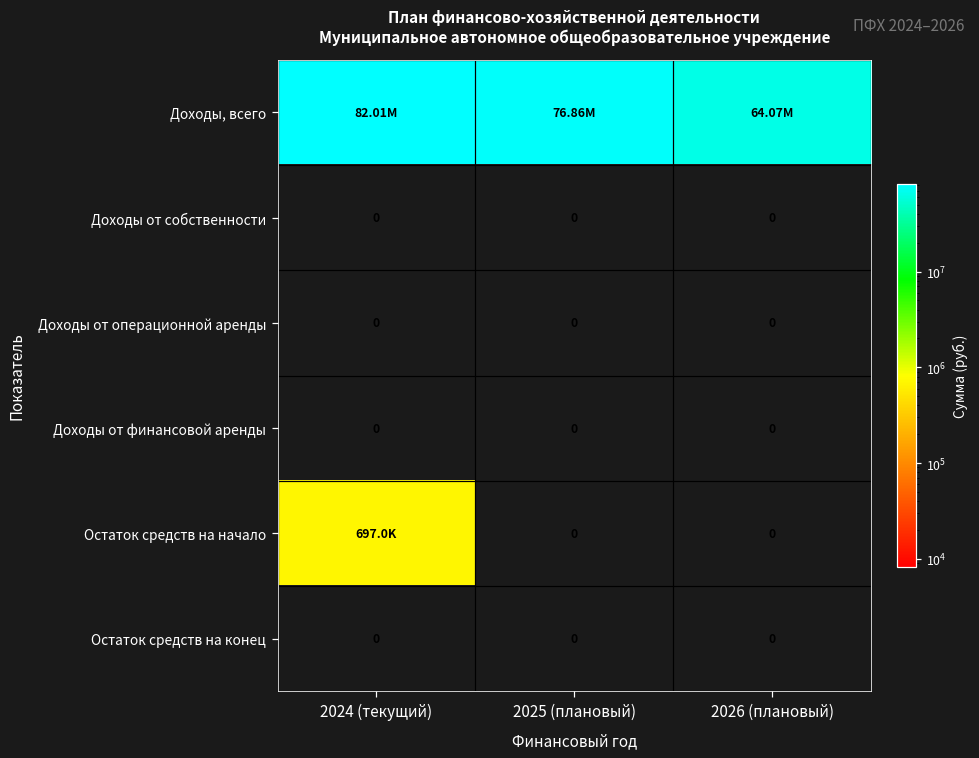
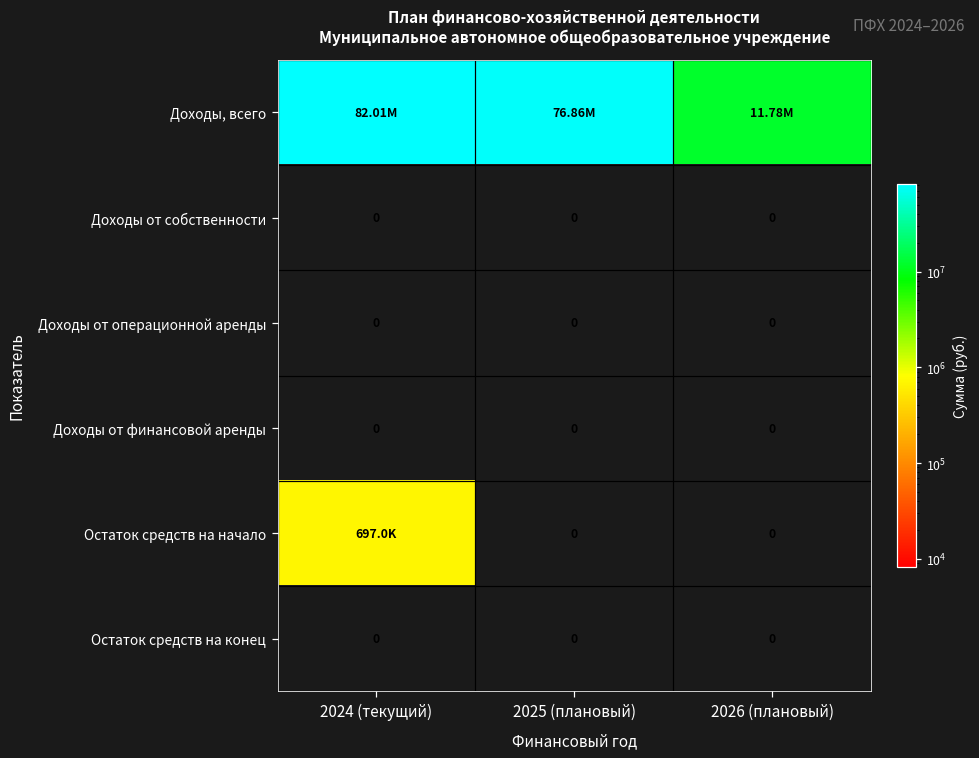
  {
    "Доходы, всего": {
      "2024 (текущий)": "82.01M",
      "2025 (плановый)": "76.86M",
-     "2026 (плановый)": "64.07M"
+     "2026 (плановый)": "11.78M"
    },
    "Остаток средств на начало": {
      "2024 (текущий)": "697.0K"
    }
  }
